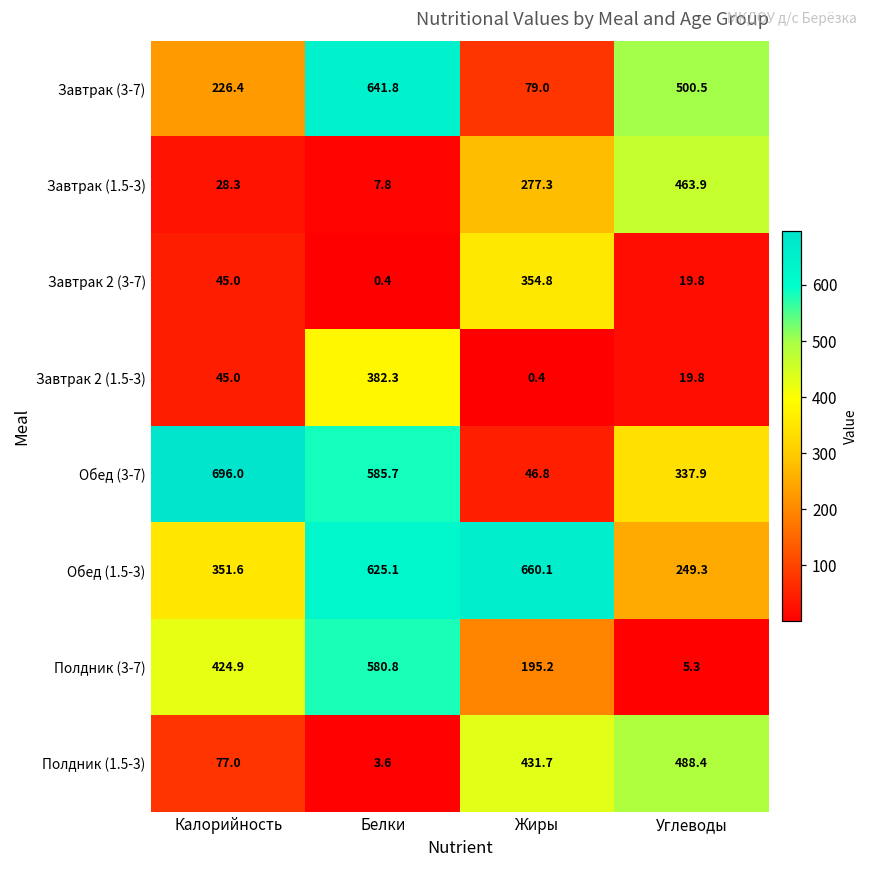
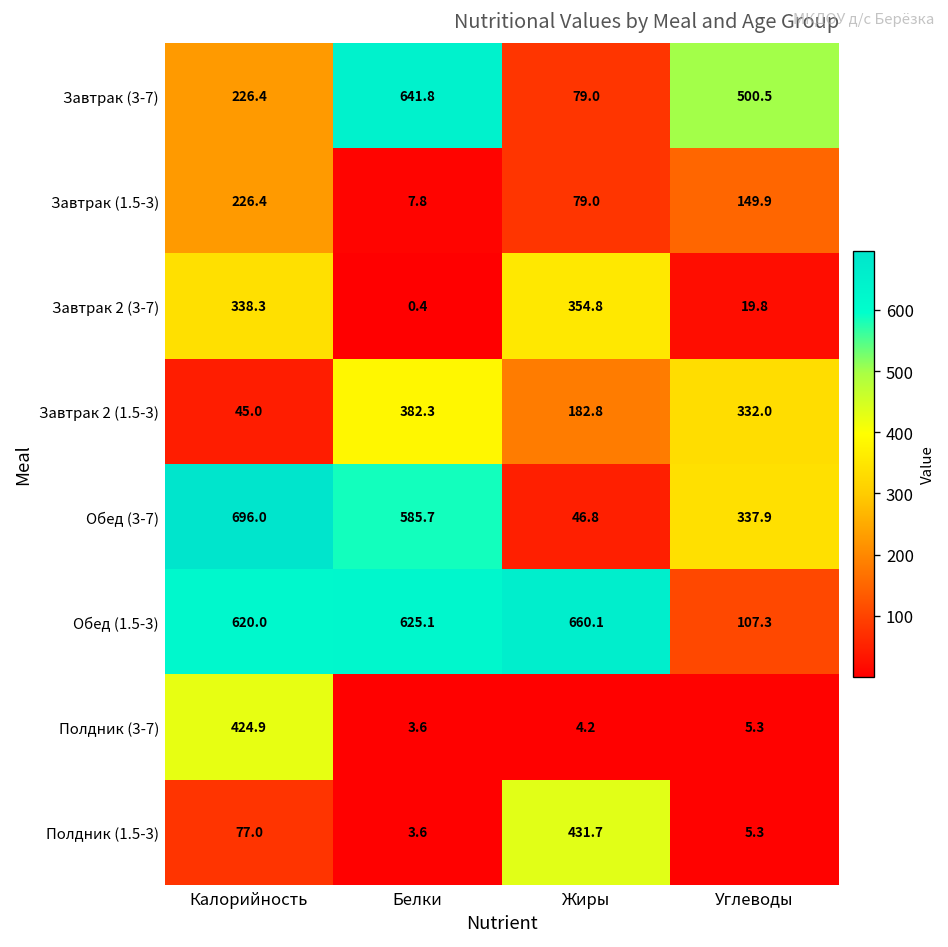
  {
    "Завтрак (3-7)": {
      "Калорийность": 226.4,
      "Белки": 641.8,
      "Жиры": 79.0,
      "Углеводы": 500.5
    },
    "Завтрак (1.5-3)": {
-     "Калорийность": 28.3,
+     "Калорийность": 226.4,
      "Белки": 7.8,
-     "Жиры": 277.3,
-     "Углеводы": 463.9
+     "Жиры": 79.0,
+     "Углеводы": 149.9
    },
    "Завтрак 2 (3-7)": {
-     "Калорийность": 45.0,
+     "Калорийность": 338.3,
      "Белки": 0.4,
      "Жиры": 354.8,
      "Углеводы": 19.8
    },
    "Завтрак 2 (1.5-3)": {
      "Калорийность": 45.0,
      "Белки": 382.3,
-     "Жиры": 0.4,
-     "Углеводы": 19.8
+     "Жиры": 182.8,
+     "Углеводы": 332.0
    },
    "Обед (3-7)": {
      "Калорийность": 696.0,
      "Белки": 585.7,
      "Жиры": 46.8,
      "Углеводы": 337.9
    },
    "Обед (1.5-3)": {
-     "Калорийность": 351.6,
+     "Калорийность": 620.0,
      "Белки": 625.1,
      "Жиры": 660.1,
-     "Углеводы": 249.3
+     "Углеводы": 107.3
    },
    "Полдник (3-7)": {
      "Калорийность": 424.9,
-     "Белки": 580.8,
-     "Жиры": 195.2,
+     "Белки": 3.6,
+     "Жиры": 4.2,
      "Углеводы": 5.3
    },
    "Полдник (1.5-3)": {
      "Калорийность": 77.0,
      "Белки": 3.6,
      "Жиры": 431.7,
-     "Углеводы": 488.4
+     "Углеводы": 5.3
    }
  }
